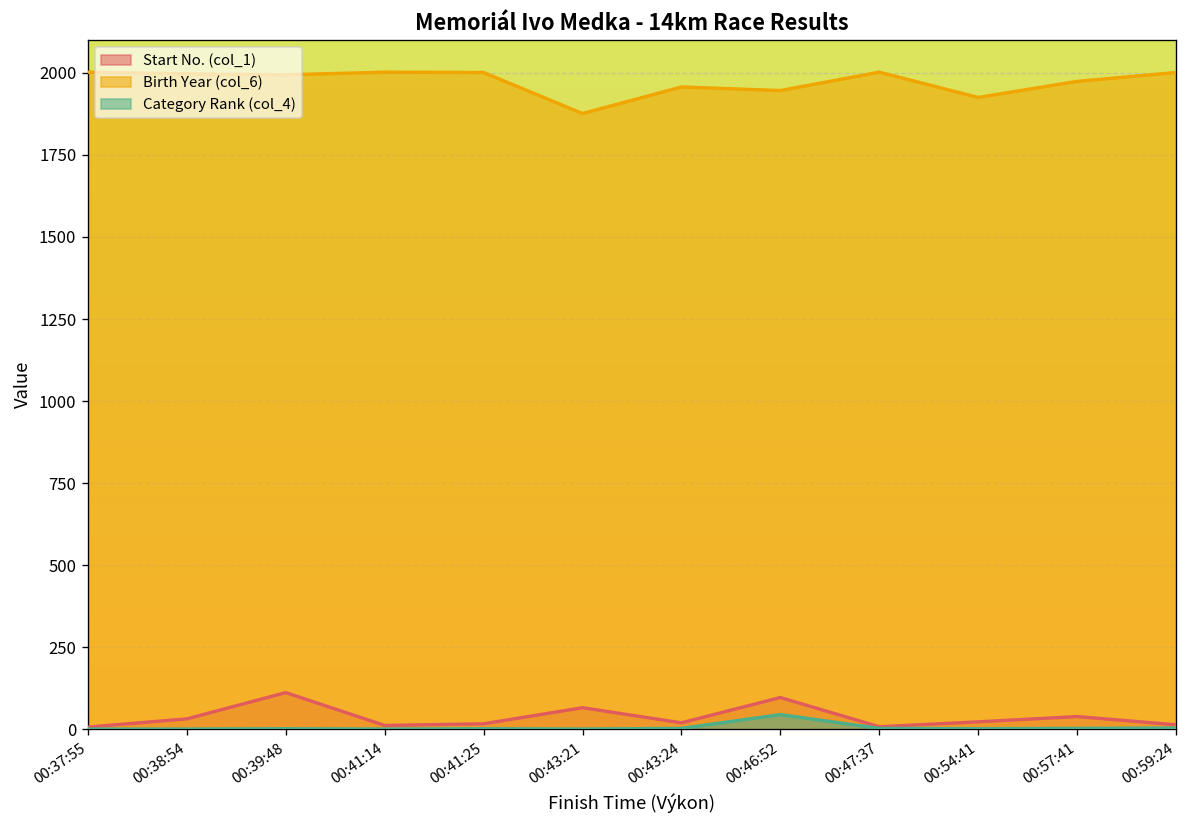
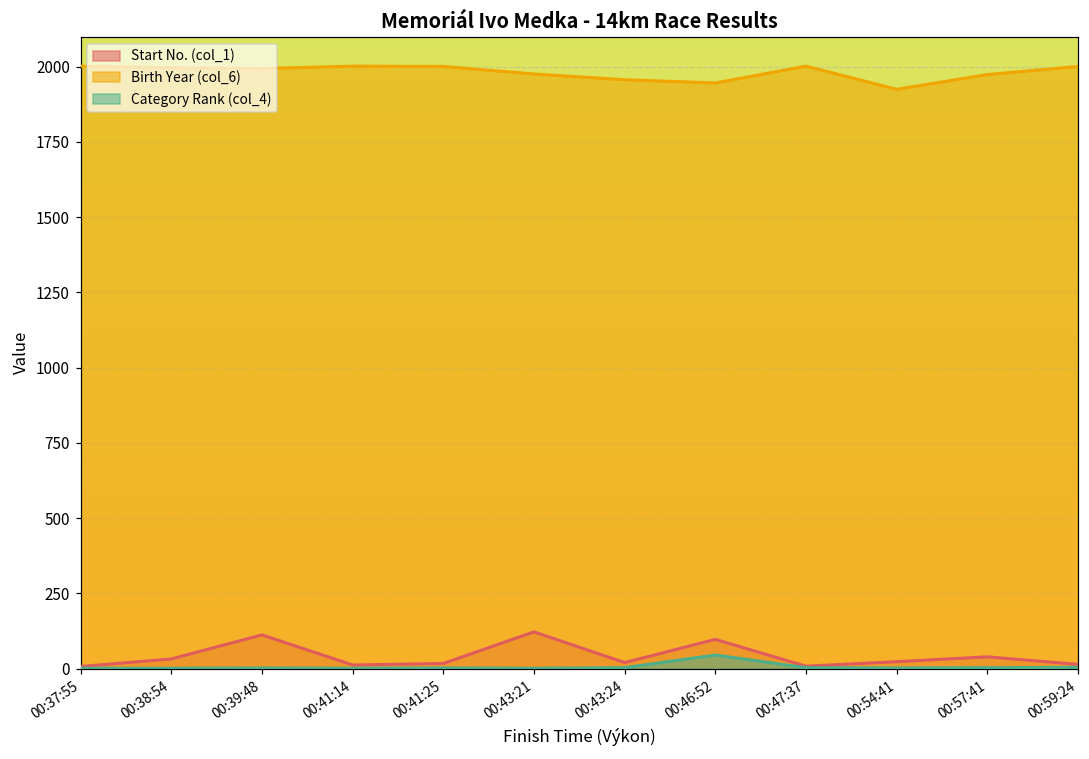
  {
    "Start No. (col_1)": {
      "00:38:54": 30,
      "00:39:48": 110,
      "00:41:14": 10,
      "00:41:25": 20,
-     "00:43:21": 70,
+     "00:43:21": 120,
      "00:43:24": 20,
      "00:46:52": 100,
      "00:54:41": 20,
      "00:57:41": 40,
      "00:59:24": 10
    },
    "Birth Year (col_6)": {
      "00:37:55": 2000,
      "00:41:14": 2000,
      "00:41:25": 2000,
-     "00:43:21": 1880,
+     "00:43:21": 1980,
      "00:43:24": 1960,
      "00:46:52": 1950,
      "00:47:37": 2000,
      "00:54:41": 1930,
      "00:57:41": 1970,
      "00:59:24": 2000
    },
    "Category Rank (col_4)": {
      "00:38:54": 0,
      "00:39:48": 0,
      "00:41:14": 0,
      "00:41:25": 0,
      "00:43:21": 0,
      "00:43:24": 0,
      "00:46:52": 50,
      "00:54:41": 0,
      "00:57:41": 0,
      "00:59:24": 0
    }
  }
